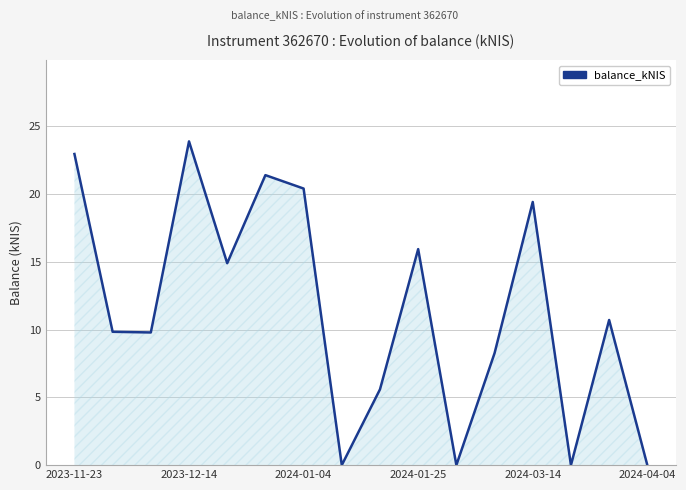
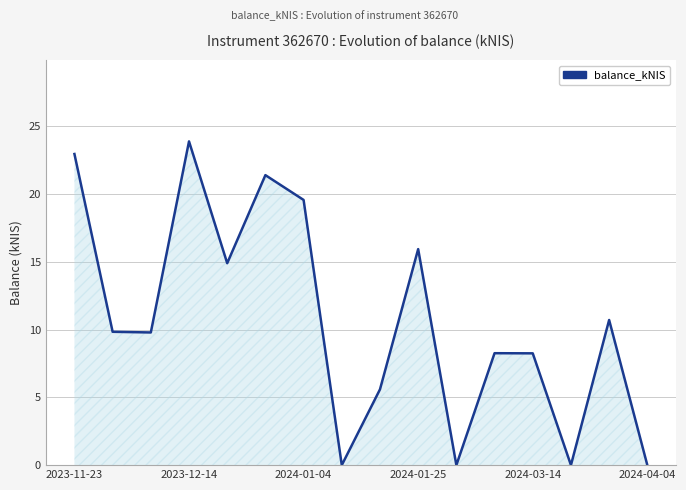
  {
    "2023-11-23": 23.0,
    "2023-12-14": 23.9,
-   "2024-01-04": 20.4,
+   "2024-01-04": 19.6,
    "2024-01-25": 15.9,
-   "2024-03-14": 19.4,
+   "2024-03-14": 8.3,
    "2024-04-04": 0.0
  }
